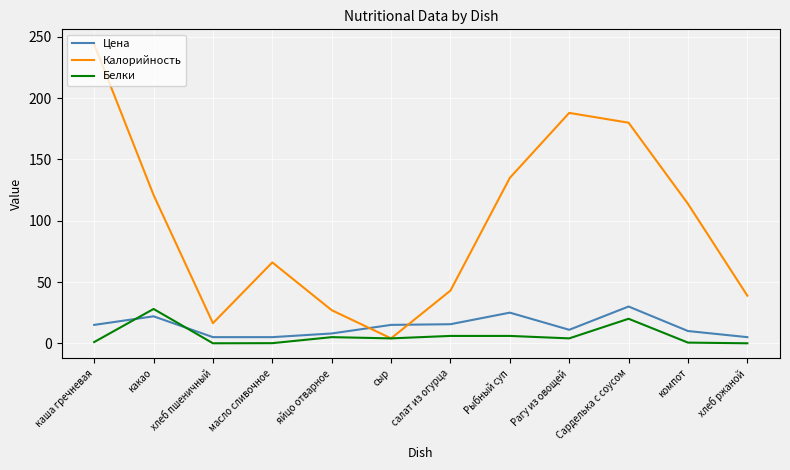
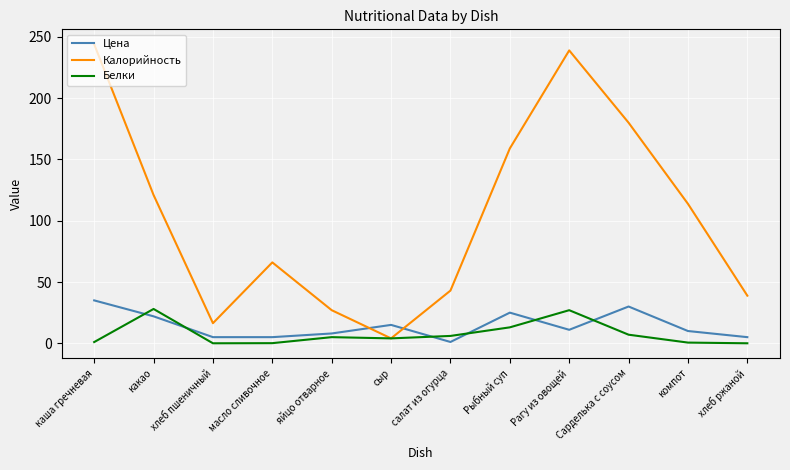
  {
    "Цена": {
-     "каша гречневая": 15,
+     "каша гречневая": 35,
      "какао": 22,
      "хлеб пшеничный": 5,
      "масло сливочное": 5,
      "яйцо отварное": 8,
      "сыр": 15,
-     "салат из огурца": 16,
+     "салат из огурца": 1,
      "Рыбный суп": 25,
      "Рагу из овощей": 11,
      "Сарделька с соусом": 30,
      "компот": 10,
      "хлеб ржаной": 5
    },
    "Калорийность": {
      "какао": 121,
      "хлеб пшеничный": 16,
      "масло сливочное": 66,
      "яйцо отварное": 27,
      "салат из огурца": 43,
-     "Рыбный суп": 135,
-     "Рагу из овощей": 188,
+     "Рыбный суп": 159,
+     "Рагу из овощей": 239,
      "Сарделька с соусом": 180,
      "компот": 114,
      "хлеб ржаной": 39
    },
    "Белки": {
      "каша гречневая": 1,
      "какао": 28,
      "хлеб пшеничный": 0,
      "масло сливочное": 0,
      "яйцо отварное": 5,
      "салат из огурца": 6,
-     "Рыбный суп": 6,
-     "Рагу из овощей": 4,
-     "Сарделька с соусом": 20,
+     "Рыбный суп": 13,
+     "Рагу из овощей": 27,
+     "Сарделька с соусом": 7,
      "компот": 1,
      "хлеб ржаной": 0
    }
  }
